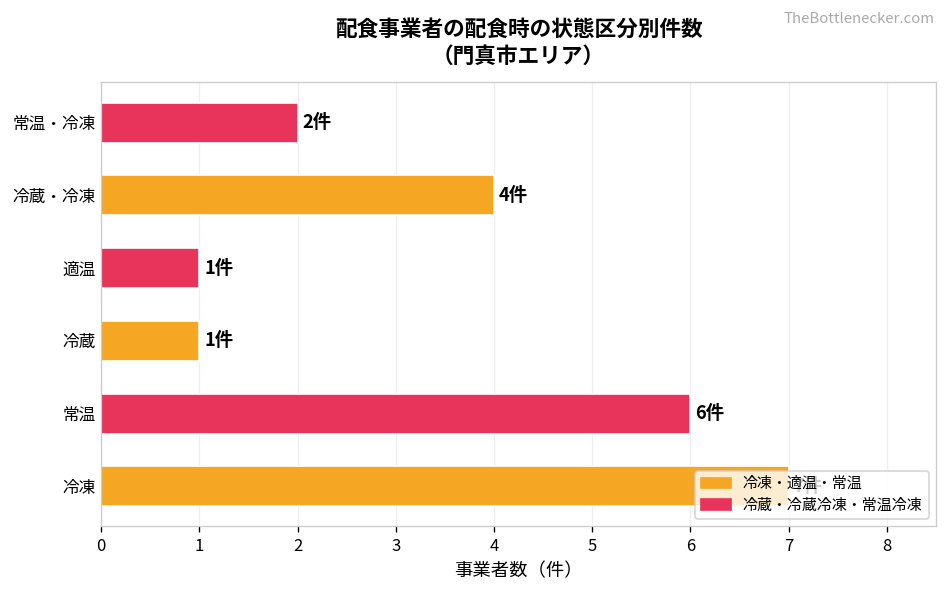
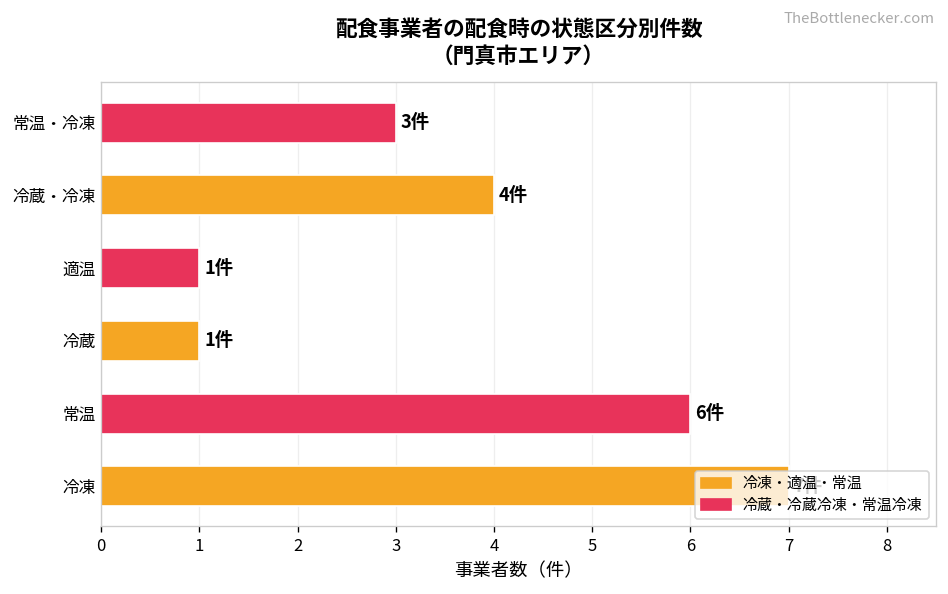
  {
-   "常温・冷凍": "2件",
+   "常温・冷凍": "3件",
    "冷蔵・冷凍": "4件",
    "適温": "1件",
    "冷蔵": "1件",
    "常温": "6件"
  }
